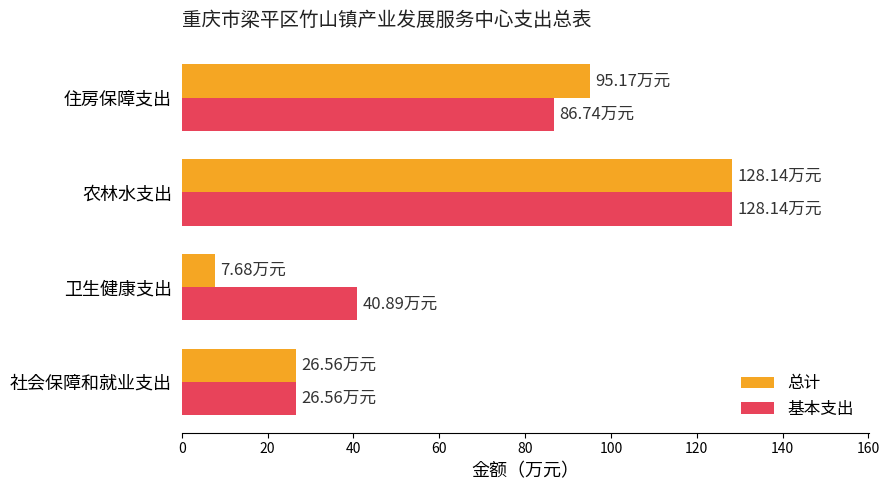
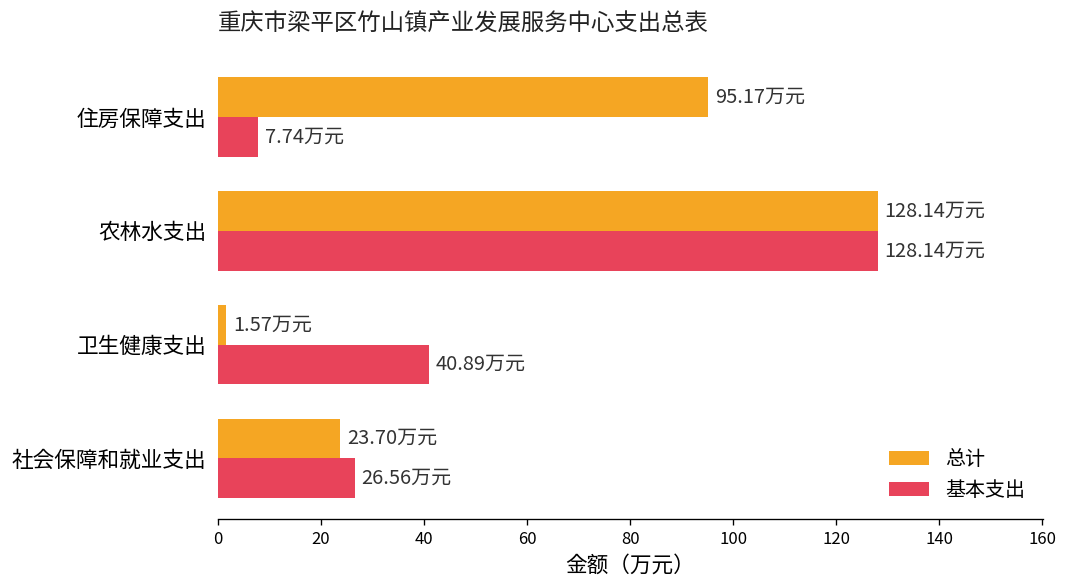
  {
    "总计": {
      "住房保障支出": 95.17,
      "农林水支出": 128.14,
-     "卫生健康支出": 7.68,
-     "社会保障和就业支出": 26.56
+     "卫生健康支出": 1.57,
+     "社会保障和就业支出": 23.70
    },
    "基本支出": {
-     "住房保障支出": 86.74,
+     "住房保障支出": 7.74,
      "农林水支出": 128.14,
      "卫生健康支出": 40.89,
      "社会保障和就业支出": 26.56
    }
  }
